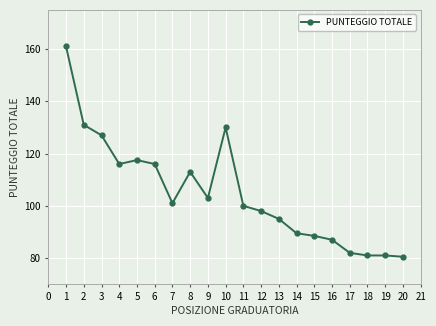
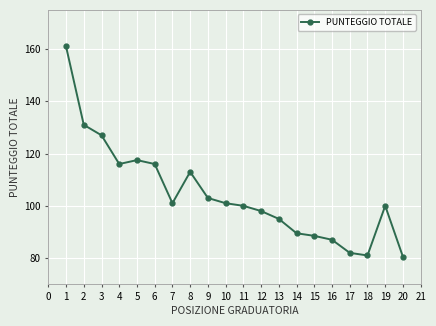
  {
    "1": 161,
    "2": 131,
    "3": 127,
    "4": 116,
    "5": 118,
    "6": 116,
    "7": 101,
    "8": 113,
    "9": 103,
-   "10": 130,
+   "10": 101,
    "11": 100,
    "12": 98,
    "13": 95,
    "14": 90,
    "15": 89,
    "16": 87,
    "17": 82,
    "18": 81,
-   "19": 81,
+   "19": 100,
    "20": 81
  }
